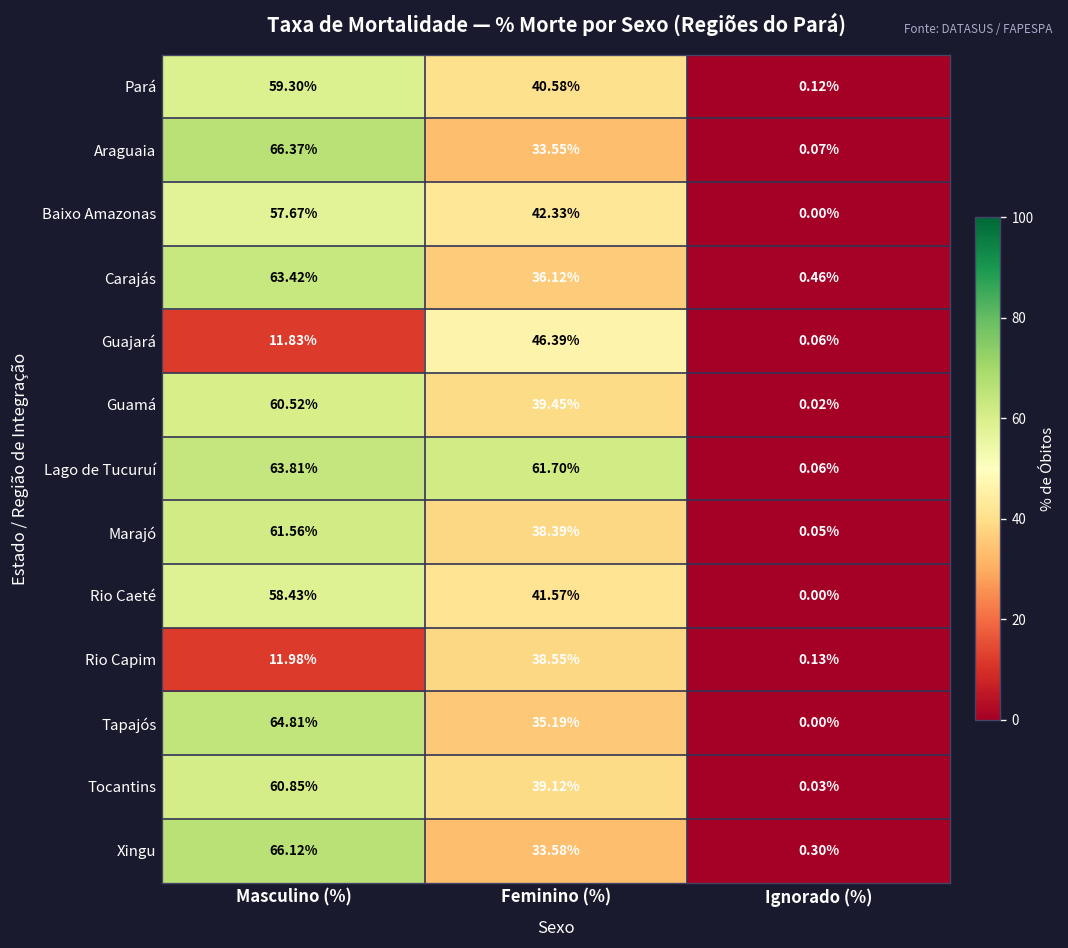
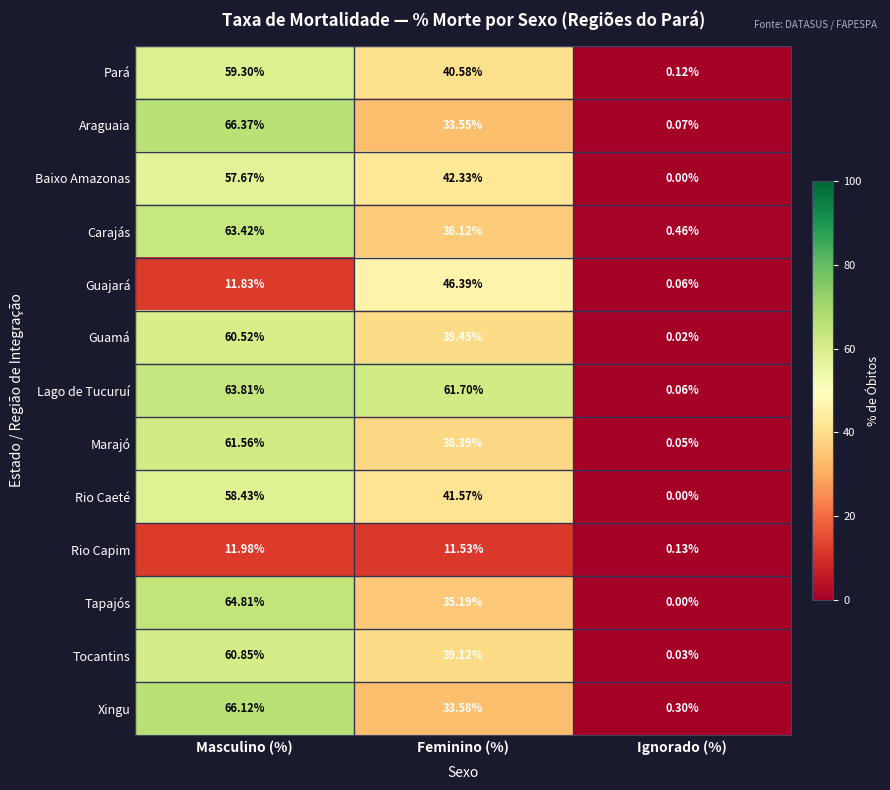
  {
    "Pará": {
      "Masculino (%)": "59.30%",
      "Feminino (%)": "40.58%",
      "Ignorado (%)": "0.12%"
    },
    "Araguaia": {
      "Masculino (%)": "66.37%",
      "Feminino (%)": "33.55%",
      "Ignorado (%)": "0.07%"
    },
    "Baixo Amazonas": {
      "Masculino (%)": "57.67%",
      "Feminino (%)": "42.33%",
      "Ignorado (%)": "0.00%"
    },
    "Carajás": {
      "Masculino (%)": "63.42%",
      "Feminino (%)": "36.12%",
      "Ignorado (%)": "0.46%"
    },
    "Guajará": {
      "Masculino (%)": "11.83%",
      "Feminino (%)": "46.39%",
      "Ignorado (%)": "0.06%"
    },
    "Guamá": {
      "Masculino (%)": "60.52%",
      "Feminino (%)": "39.45%",
      "Ignorado (%)": "0.02%"
    },
    "Lago de Tucuruí": {
      "Masculino (%)": "63.81%",
      "Feminino (%)": "61.70%",
      "Ignorado (%)": "0.06%"
    },
    "Marajó": {
      "Masculino (%)": "61.56%",
      "Feminino (%)": "38.39%",
      "Ignorado (%)": "0.05%"
    },
    "Rio Caeté": {
      "Masculino (%)": "58.43%",
      "Feminino (%)": "41.57%",
      "Ignorado (%)": "0.00%"
    },
    "Rio Capim": {
      "Masculino (%)": "11.98%",
-     "Feminino (%)": "38.55%",
+     "Feminino (%)": "11.53%",
      "Ignorado (%)": "0.13%"
    },
    "Tapajós": {
      "Masculino (%)": "64.81%",
      "Feminino (%)": "35.19%",
      "Ignorado (%)": "0.00%"
    },
    "Tocantins": {
      "Masculino (%)": "60.85%",
      "Feminino (%)": "39.12%",
      "Ignorado (%)": "0.03%"
    },
    "Xingu": {
      "Masculino (%)": "66.12%",
      "Feminino (%)": "33.58%",
      "Ignorado (%)": "0.30%"
    }
  }
